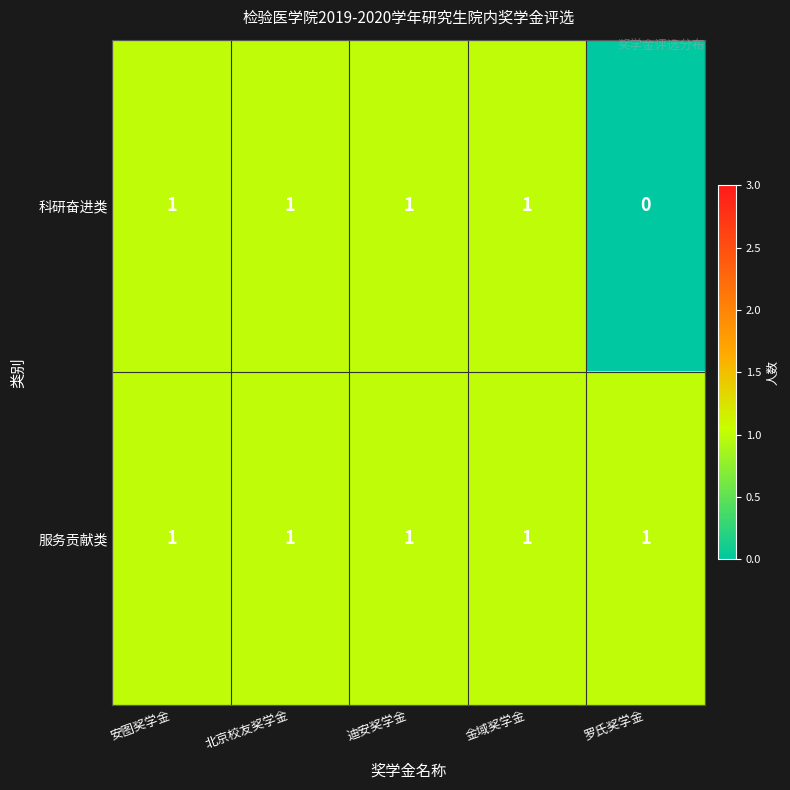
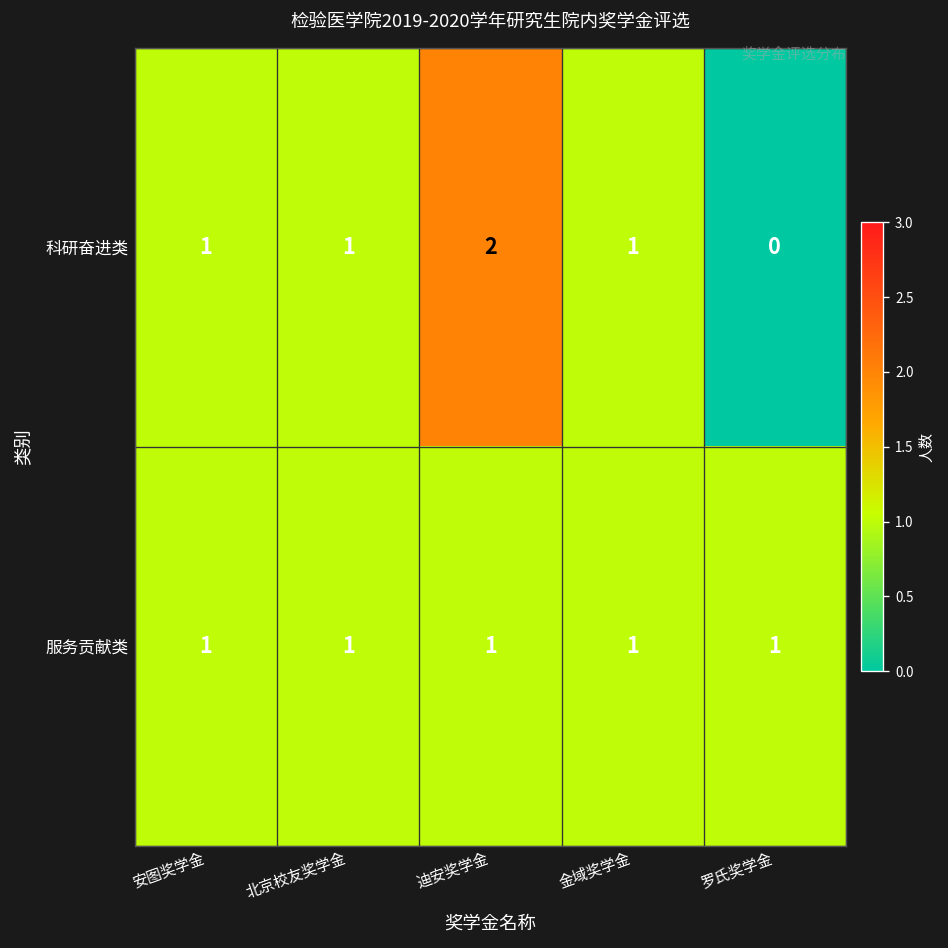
  {
    "科研奋进类": {
      "安图奖学金": 1,
      "北京校友奖学金": 1,
-     "迪安奖学金": 1,
+     "迪安奖学金": 2,
      "金域奖学金": 1
    },
    "服务贡献类": {
      "安图奖学金": 1,
      "北京校友奖学金": 1,
      "迪安奖学金": 1,
      "金域奖学金": 1,
      "罗氏奖学金": 1
    }
  }
